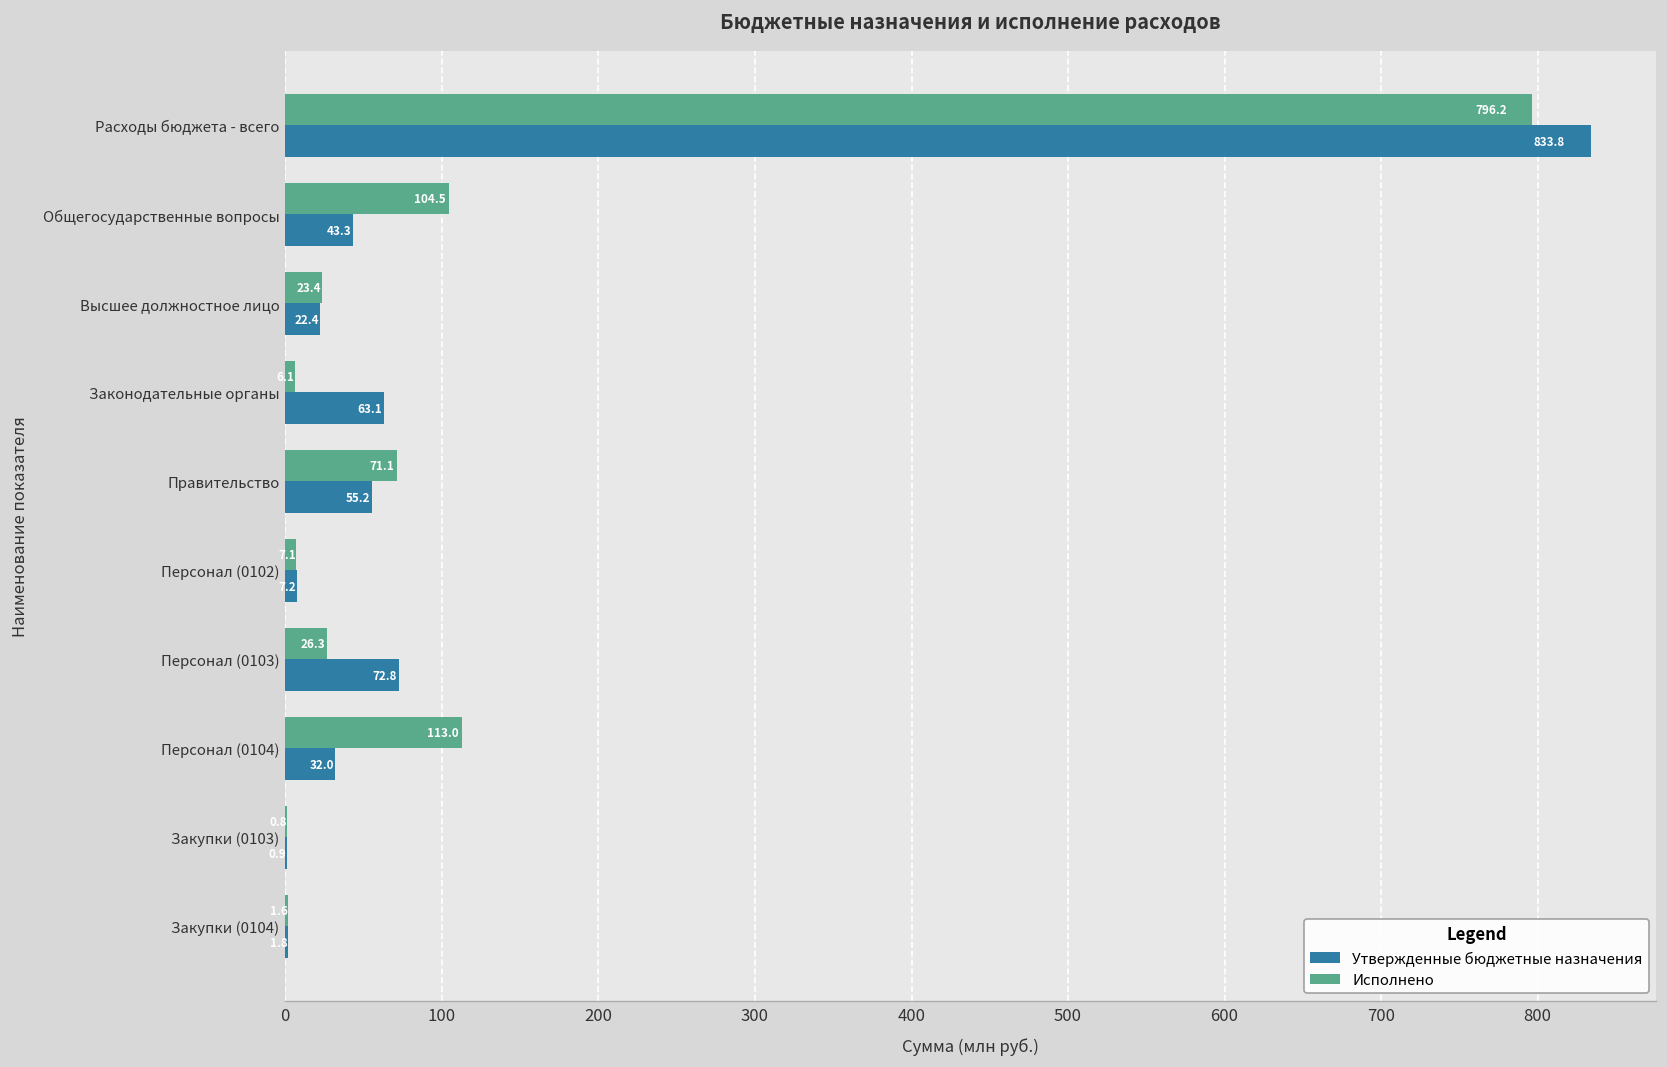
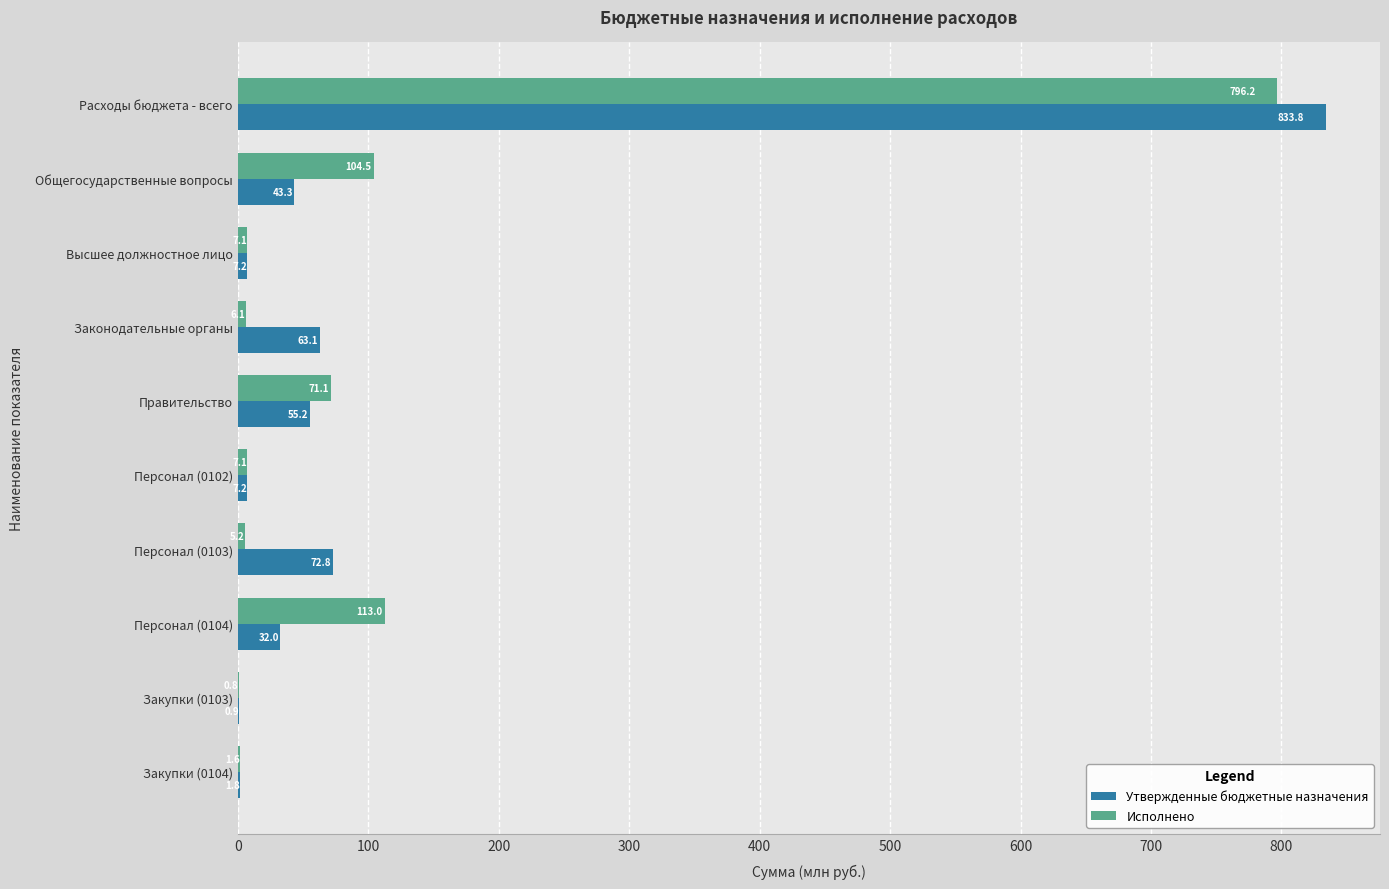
  {
    "Утвержденные бюджетные назначения": {
      "Расходы бюджета - всего": 833.8,
      "Общегосударственные вопросы": 43.3,
-     "Высшее должностное лицо": 22.4,
+     "Высшее должностное лицо": 7.2,
      "Законодательные органы": 63.1,
      "Правительство": 55.2,
      "Персонал (0102)": 7.2,
      "Персонал (0103)": 72.8,
      "Персонал (0104)": 32.0
    },
    "Исполнено": {
      "Расходы бюджета - всего": 796.2,
      "Общегосударственные вопросы": 104.5,
-     "Высшее должностное лицо": 23.4,
+     "Высшее должностное лицо": 7.1,
      "Правительство": 71.1,
      "Персонал (0102)": 7.1,
-     "Персонал (0103)": 26,
+     "Персонал (0103)": 5,
      "Персонал (0104)": 113.0
    }
  }
